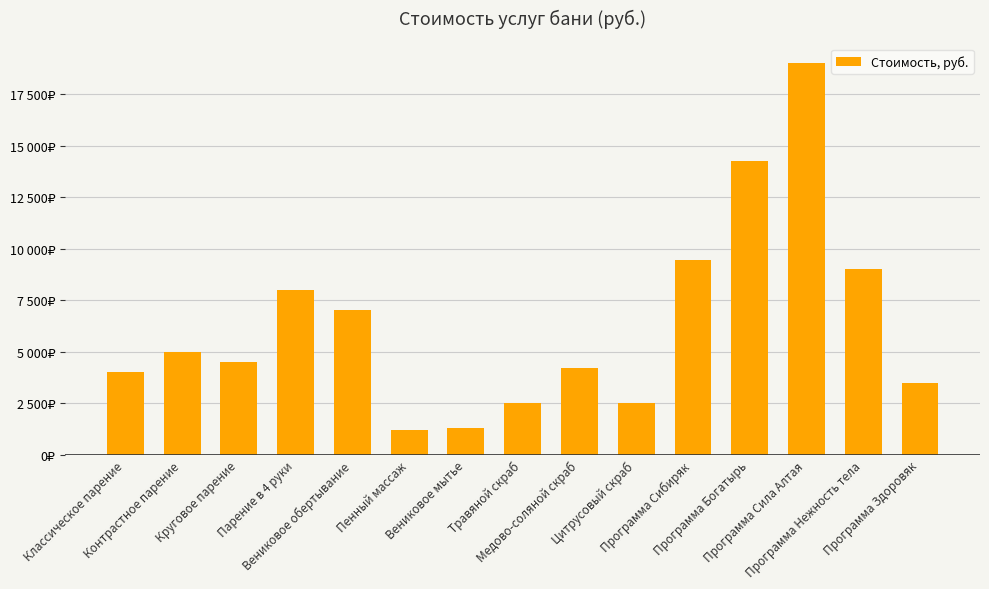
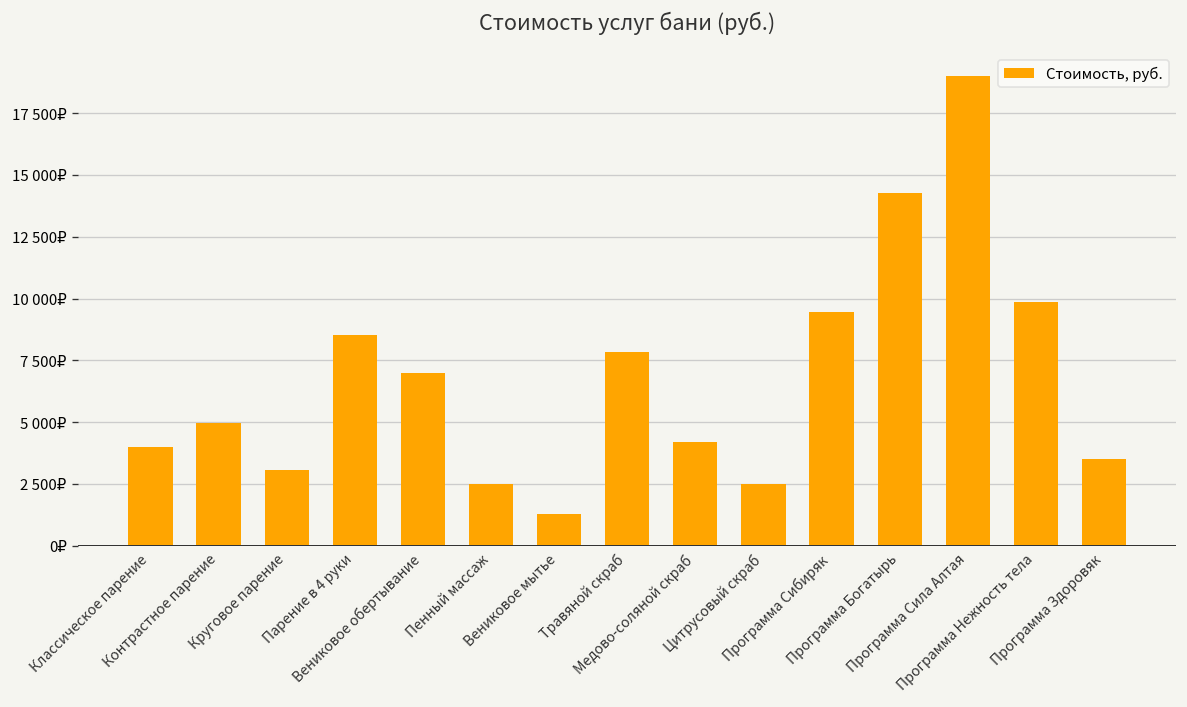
  {
    "Классическое парение": "4000₽",
    "Контрастное парение": "5000₽",
-   "Круговое парение": "4500₽",
-   "Парение в 4 руки": "8000₽",
+   "Круговое парение": "3100₽",
+   "Парение в 4 руки": "8500₽",
    "Вениковое обертывание": "7000₽",
-   "Пенный массаж": "1200₽",
+   "Пенный массаж": "2500₽",
    "Вениковое мытье": "1300₽",
-   "Травяной скраб": "2500₽",
+   "Травяной скраб": "7900₽",
    "Медово-соляной скраб": "4200₽",
    "Цитрусовый скраб": "2500₽",
    "Программа Сибиряк": "9500₽",
    "Программа Богатырь": "14300₽",
    "Программа Сила Алтая": "19000₽",
-   "Программа Нежность тела": "9000₽",
+   "Программа Нежность тела": "9900₽",
    "Программа Здоровяк": "3500₽"
  }
